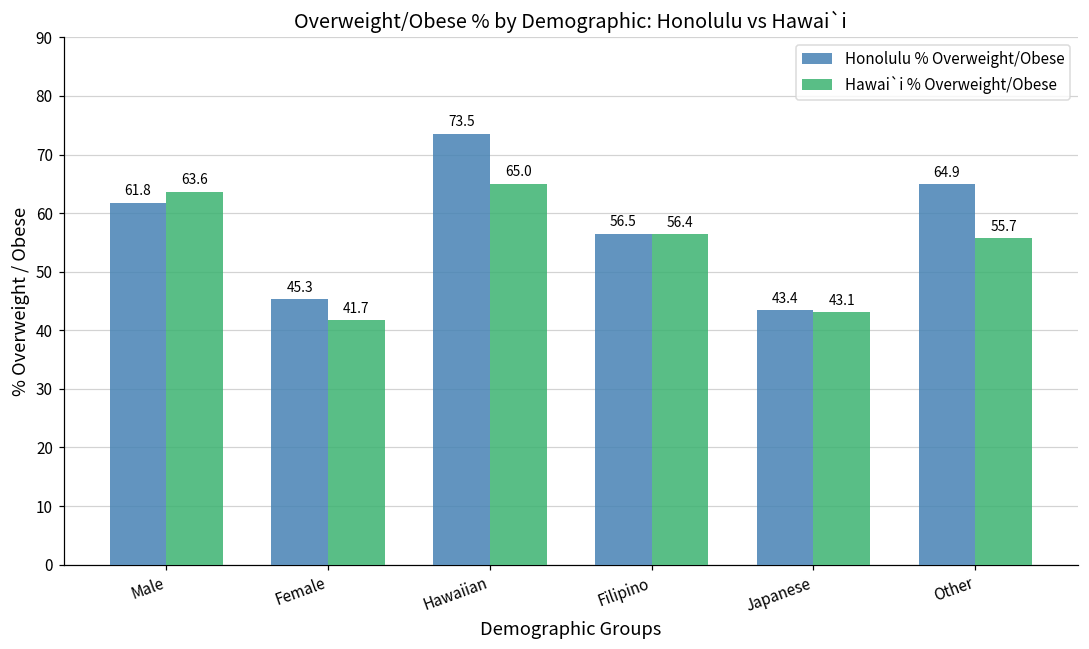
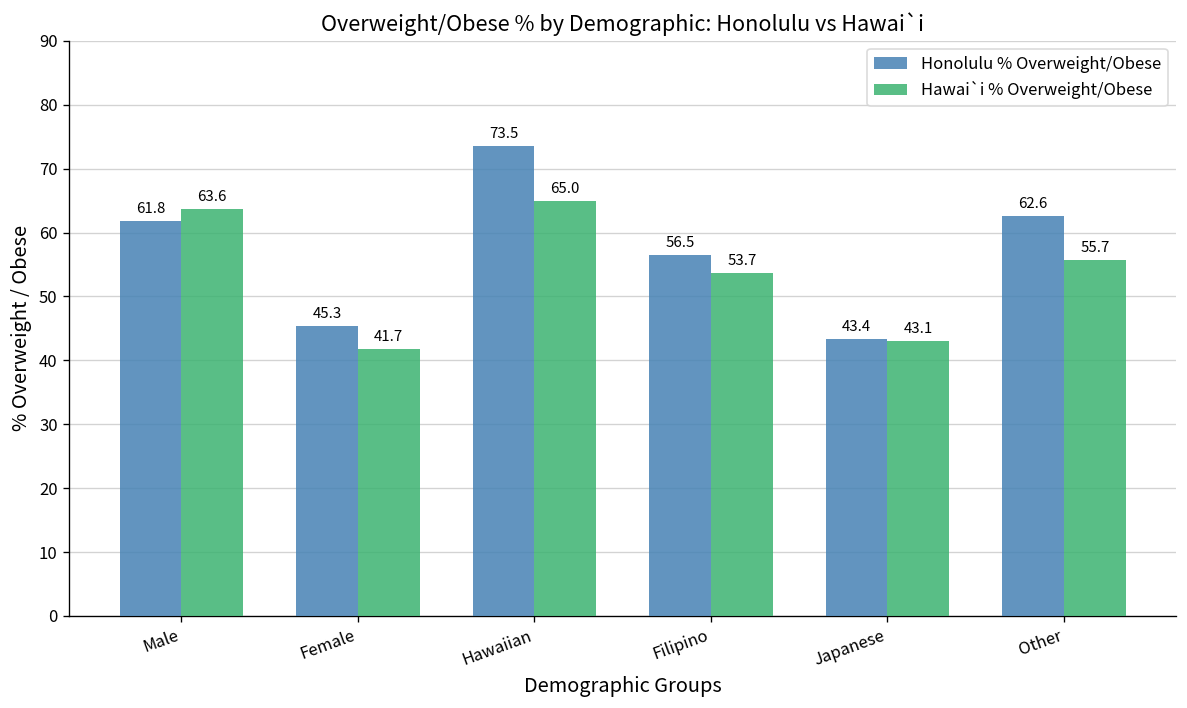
  {
    "Honolulu % Overweight/Obese": {
      "Male": 61.8,
      "Female": 45.3,
      "Hawaiian": 73.5,
      "Filipino": 56.5,
      "Japanese": 43.4,
-     "Other": 64.9
+     "Other": 62.6
    },
    "Hawai`i % Overweight/Obese": {
      "Male": 63.6,
      "Female": 41.7,
      "Hawaiian": 65.0,
-     "Filipino": 56.4,
+     "Filipino": 53.7,
      "Japanese": 43.1,
      "Other": 55.7
    }
  }
